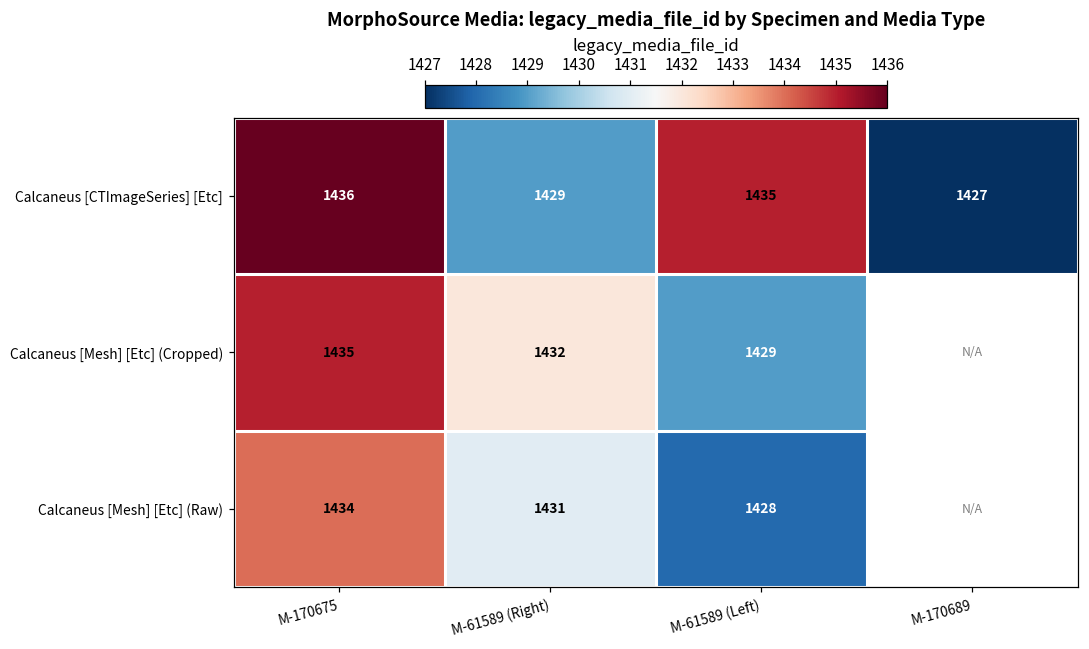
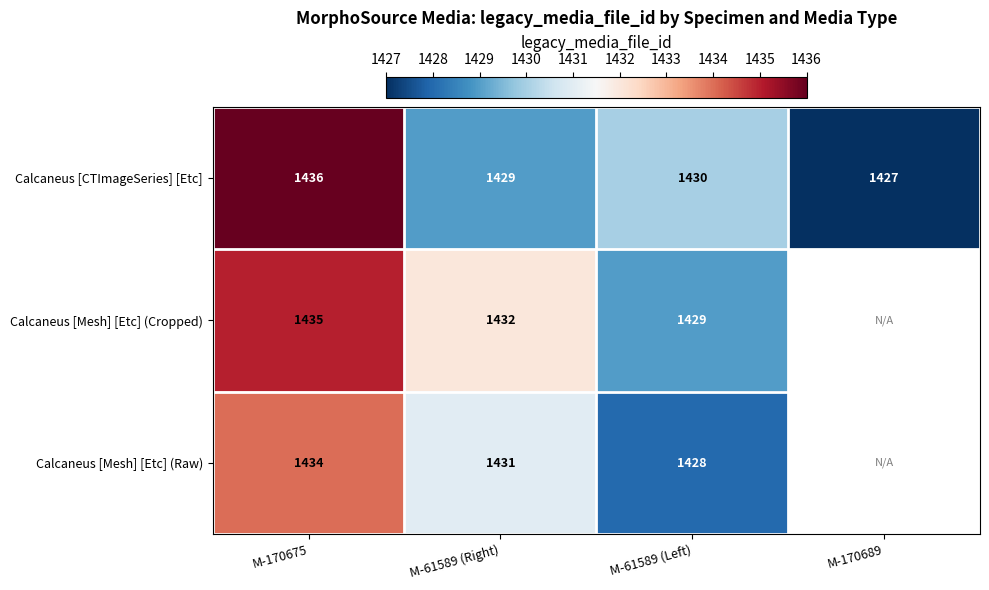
  {
    "Calcaneus [CTImageSeries] [Etc]": {
      "M-170675": 1436,
      "M-61589 (Right)": 1429,
-     "M-61589 (Left)": 1435,
+     "M-61589 (Left)": 1430,
      "M-170689": 1427
    },
    "Calcaneus [Mesh] [Etc] (Cropped)": {
      "M-170675": 1435,
      "M-61589 (Right)": 1432,
      "M-61589 (Left)": 1429
    },
    "Calcaneus [Mesh] [Etc] (Raw)": {
      "M-170675": 1434,
      "M-61589 (Right)": 1431,
      "M-61589 (Left)": 1428
    }
  }
